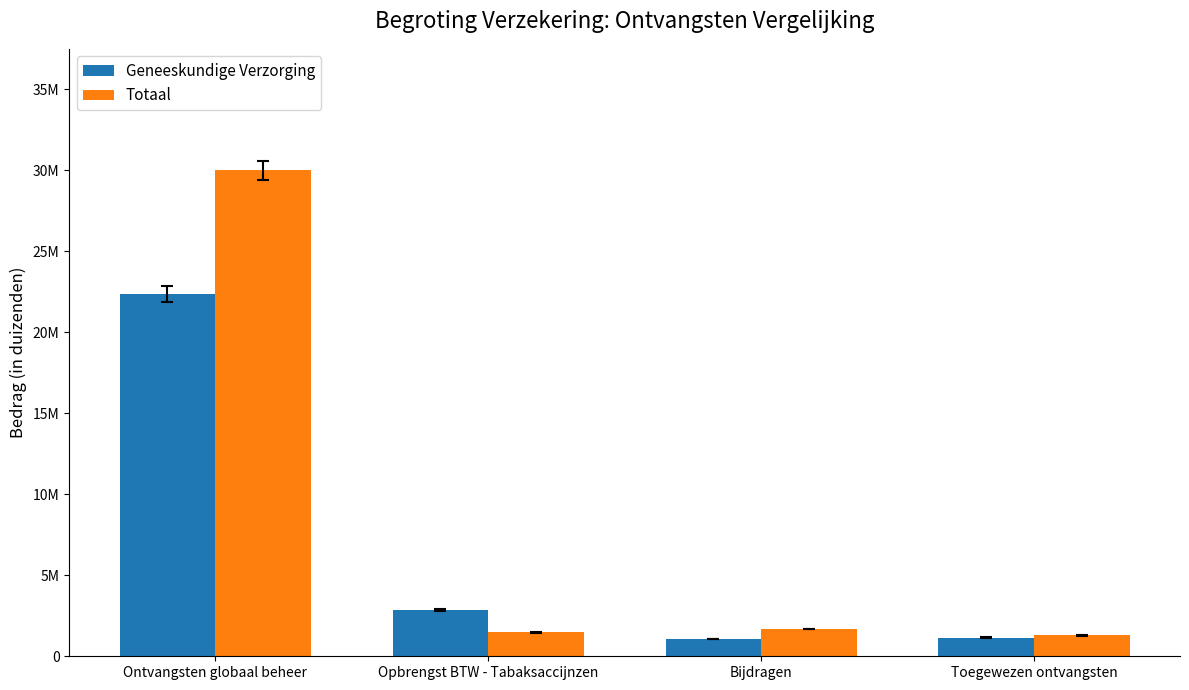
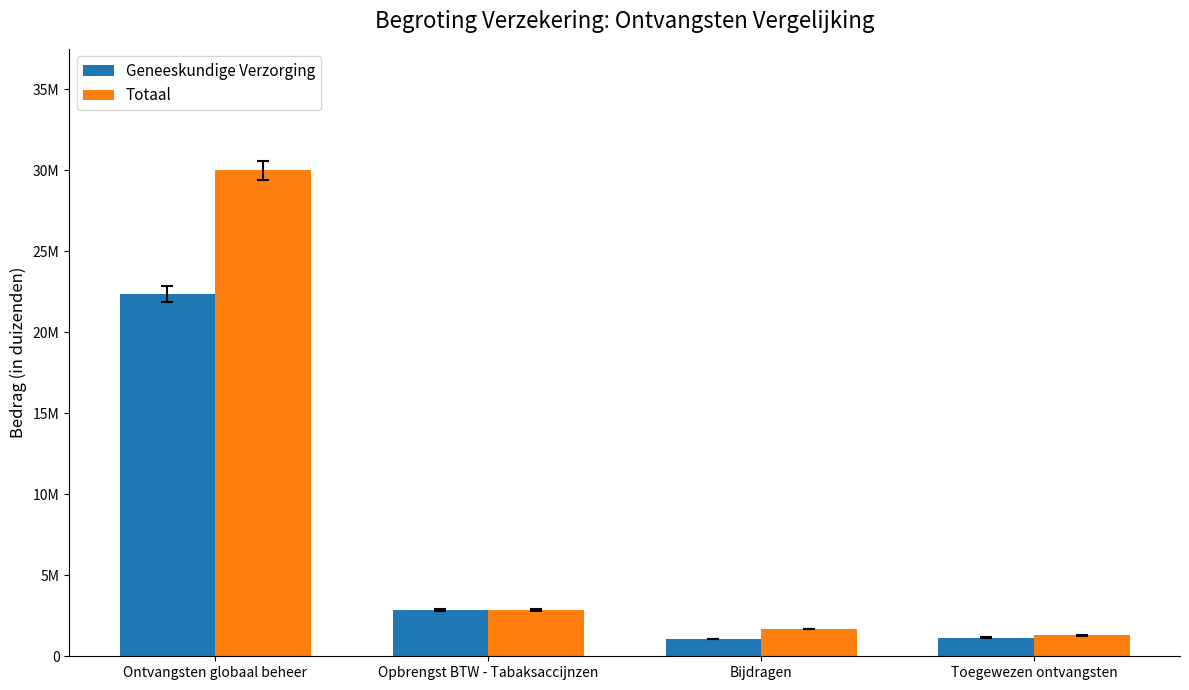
  {
    "Totaal": {
      "Ontvangsten globaal beheer": 30000000,
-     "Opbrengst BTW - Tabaksaccijnzen": 1500000,
+     "Opbrengst BTW - Tabaksaccijnzen": 2900000,
      "Bijdragen": 1700000,
      "Toegewezen ontvangsten": 1300000
    }
  }
